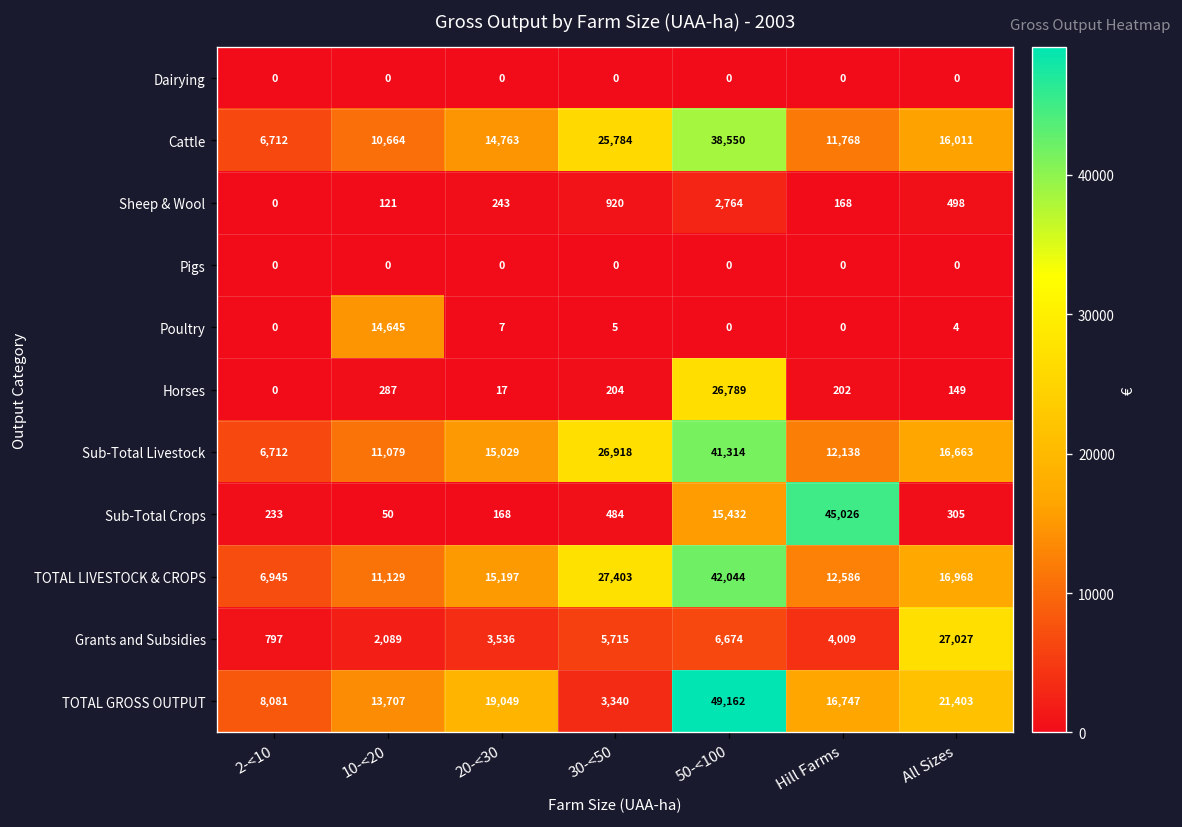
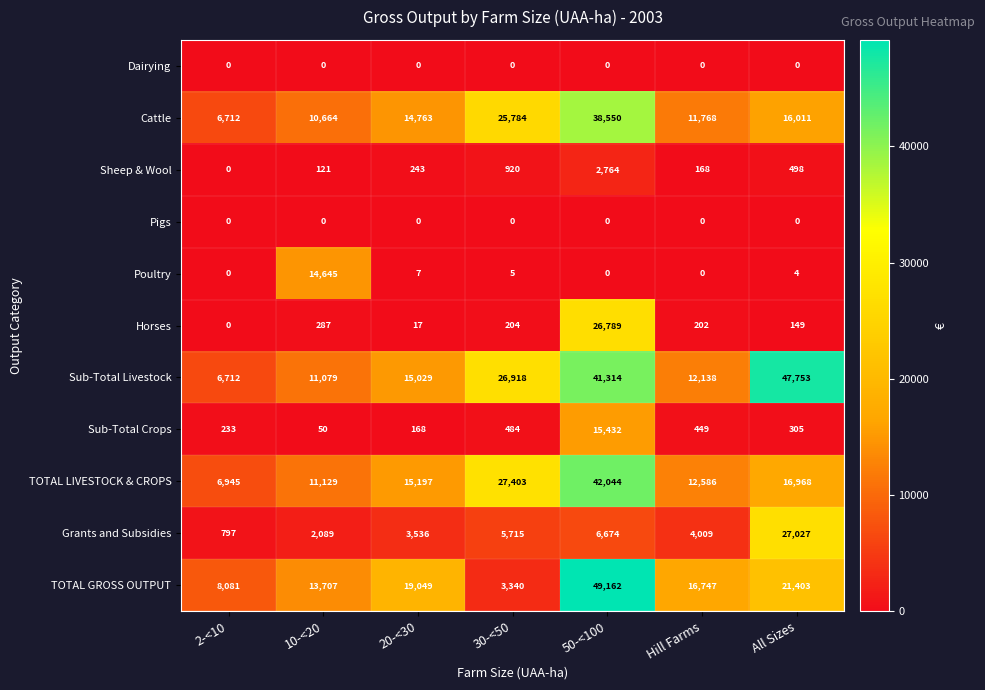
  {
    "Dairying": {
      "2-<10": "0",
      "10-<20": "0",
      "20-<30": "0",
      "30-<50": "0",
      "50-<100": "0",
      "Hill Farms": "0",
      "All Sizes": "0"
    },
    "Cattle": {
      "2-<10": "6,712",
      "10-<20": "10,664",
      "20-<30": "14,763",
      "30-<50": "25,784",
      "50-<100": "38,550",
      "Hill Farms": "11,768",
      "All Sizes": "16,011"
    },
    "Sheep & Wool": {
      "2-<10": "0",
      "10-<20": "121",
      "20-<30": "243",
      "30-<50": "920",
      "50-<100": "2,764",
      "Hill Farms": "168",
      "All Sizes": "498"
    },
    "Pigs": {
      "2-<10": "0",
      "10-<20": "0",
      "20-<30": "0",
      "30-<50": "0",
      "50-<100": "0",
      "Hill Farms": "0",
      "All Sizes": "0"
    },
    "Poultry": {
      "2-<10": "0",
      "10-<20": "14,645",
      "20-<30": "7",
      "30-<50": "5",
      "50-<100": "0",
      "Hill Farms": "0",
      "All Sizes": "4"
    },
    "Horses": {
      "2-<10": "0",
      "10-<20": "287",
      "20-<30": "17",
      "30-<50": "204",
      "50-<100": "26,789",
      "Hill Farms": "202",
      "All Sizes": "149"
    },
    "Sub-Total Livestock": {
      "2-<10": "6,712",
      "10-<20": "11,079",
      "20-<30": "15,029",
      "30-<50": "26,918",
      "50-<100": "41,314",
      "Hill Farms": "12,138",
-     "All Sizes": "16,663"
+     "All Sizes": "47,753"
    },
    "Sub-Total Crops": {
      "2-<10": "233",
      "10-<20": "50",
      "20-<30": "168",
      "30-<50": "484",
      "50-<100": "15,432",
-     "Hill Farms": "45,026",
+     "Hill Farms": "449",
      "All Sizes": "305"
    },
    "TOTAL LIVESTOCK & CROPS": {
      "2-<10": "6,945",
      "10-<20": "11,129",
      "20-<30": "15,197",
      "30-<50": "27,403",
      "50-<100": "42,044",
      "Hill Farms": "12,586",
      "All Sizes": "16,968"
    },
    "Grants and Subsidies": {
      "2-<10": "797",
      "10-<20": "2,089",
      "20-<30": "3,536",
      "30-<50": "5,715",
      "50-<100": "6,674",
      "Hill Farms": "4,009",
      "All Sizes": "27,027"
    },
    "TOTAL GROSS OUTPUT": {
      "2-<10": "8,081",
      "10-<20": "13,707",
      "20-<30": "19,049",
      "30-<50": "3,340",
      "50-<100": "49,162",
      "Hill Farms": "16,747",
      "All Sizes": "21,403"
    }
  }
